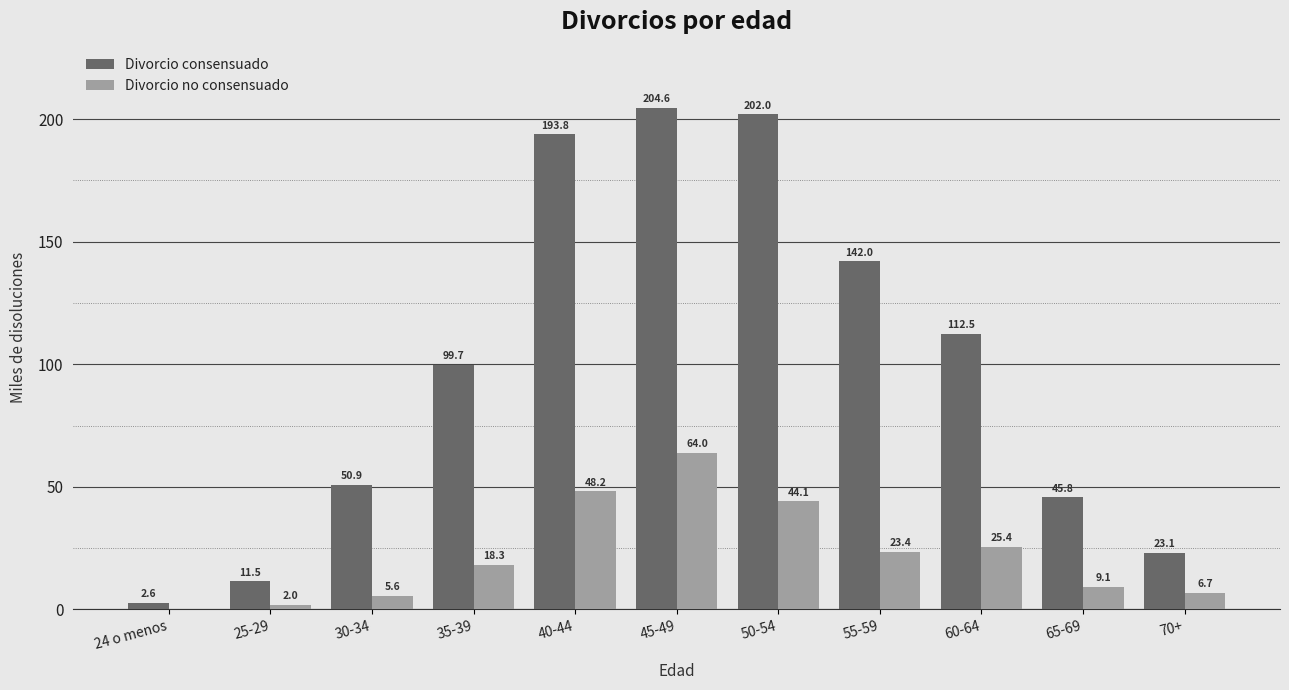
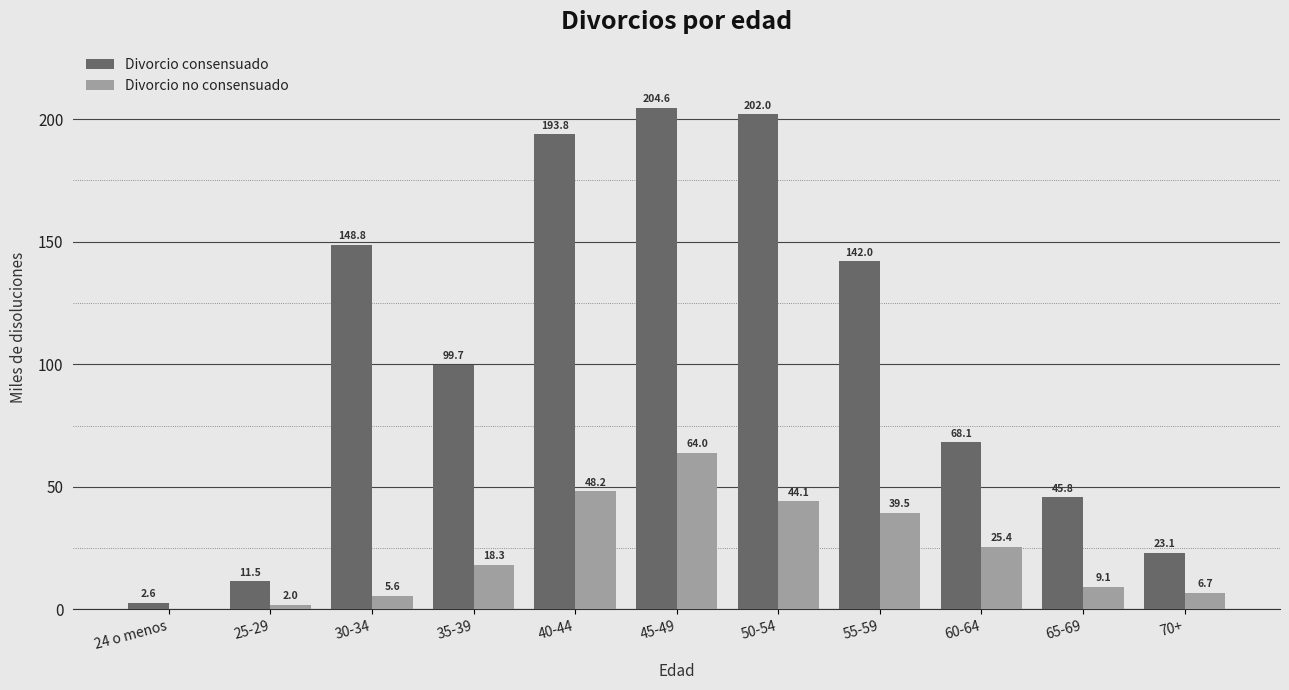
  {
    "Divorcio consensuado": {
      "24 o menos": 2.6,
      "25-29": 11.5,
-     "30-34": 50.9,
+     "30-34": 148.8,
      "35-39": 99.7,
      "40-44": 193.8,
      "45-49": 204.6,
      "50-54": 202.0,
      "55-59": 142.0,
-     "60-64": 112.5,
+     "60-64": 68.1,
      "65-69": 45.8,
      "70+": 23.1
    },
    "Divorcio no consensuado": {
      "25-29": 2.0,
      "30-34": 5.6,
      "35-39": 18.3,
      "40-44": 48.2,
      "45-49": 64.0,
      "50-54": 44.1,
-     "55-59": 23.4,
+     "55-59": 39.5,
      "60-64": 25.4,
      "65-69": 9.1,
      "70+": 6.7
    }
  }
